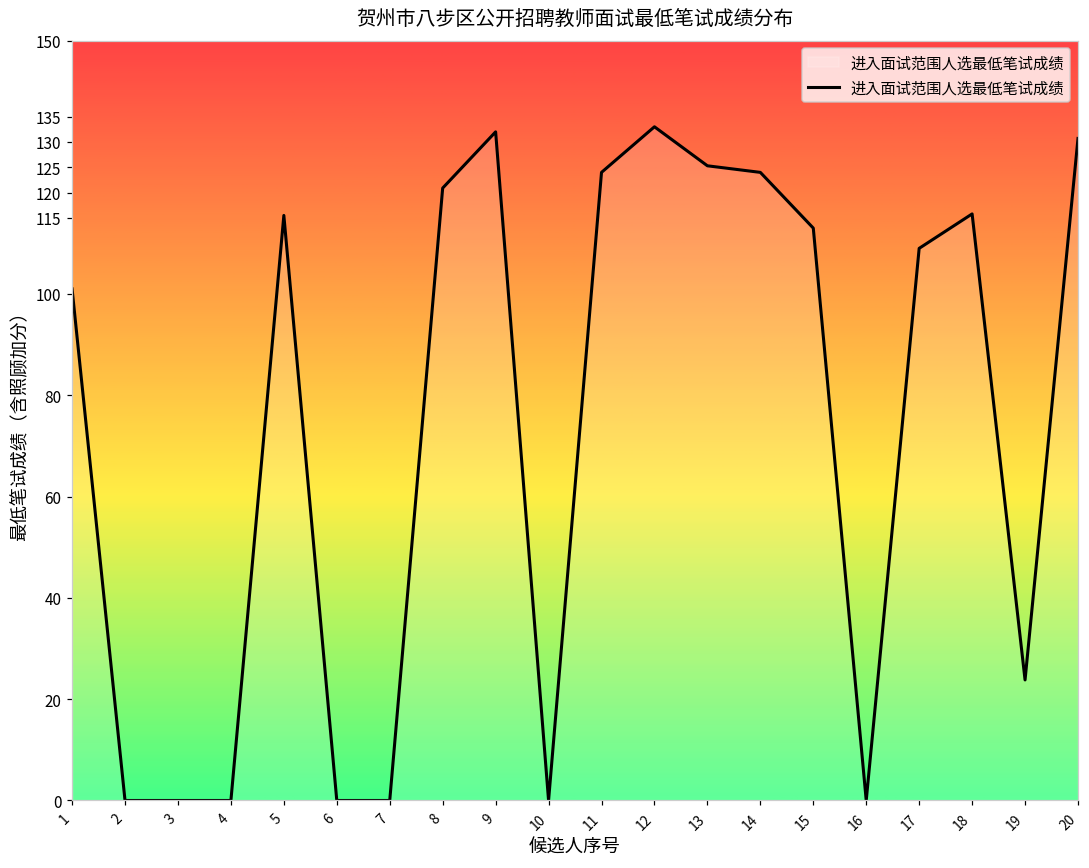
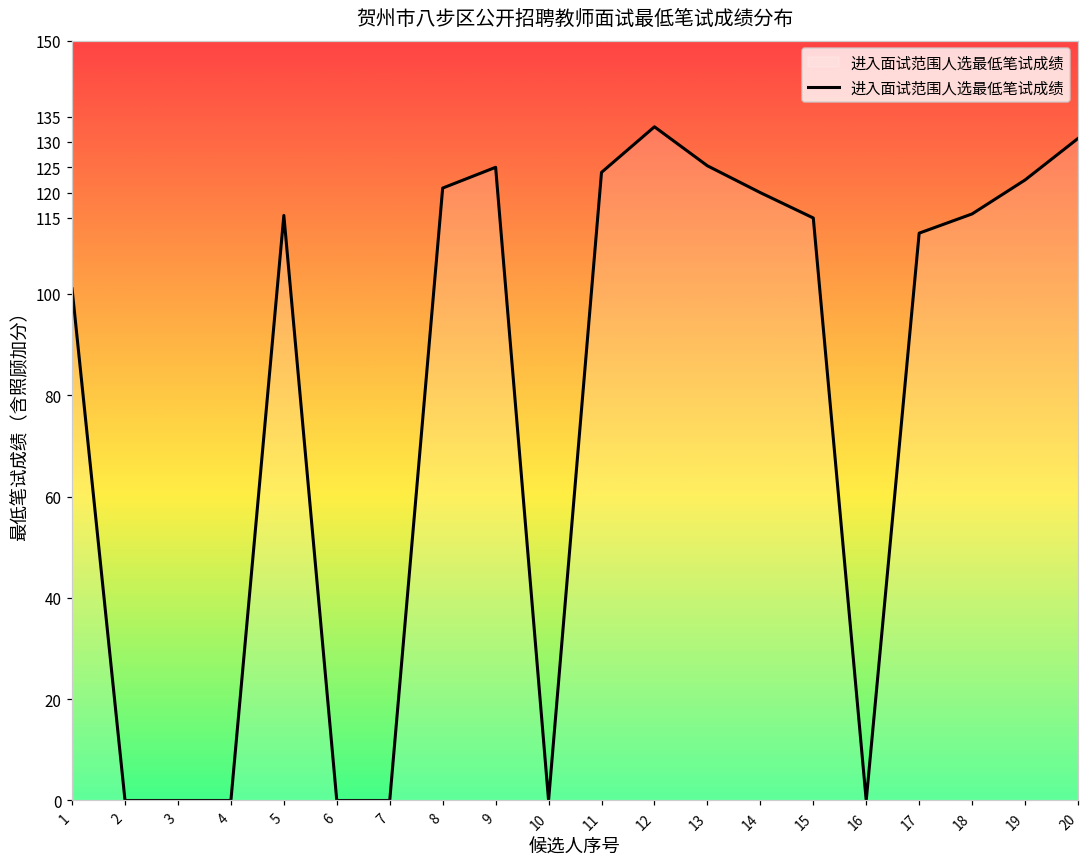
  {
    "1": 101,
    "2": 0,
    "3": 0,
    "4": 0,
    "5": 116,
    "6": 0,
    "7": 0,
    "8": 121,
-   "9": 132,
+   "9": 125,
    "10": 0,
    "11": 124,
    "12": 133,
    "13": 125,
-   "14": 124,
-   "15": 113,
+   "14": 120,
+   "15": 115,
    "16": 0,
-   "17": 109,
+   "17": 112,
    "18": 116,
-   "19": 24,
+   "19": 123,
    "20": 131
  }
